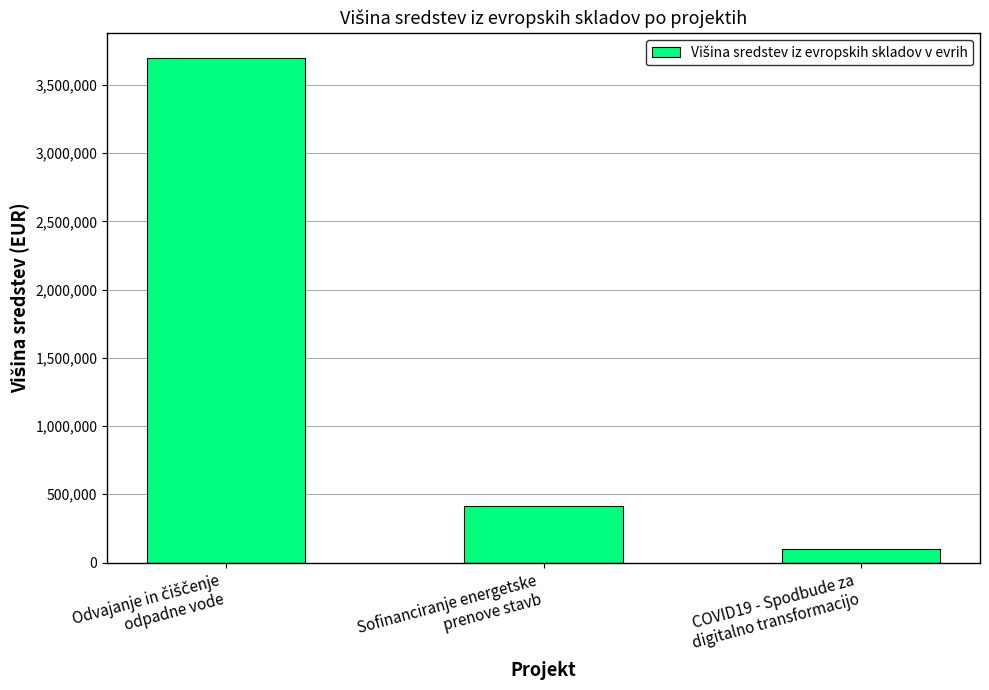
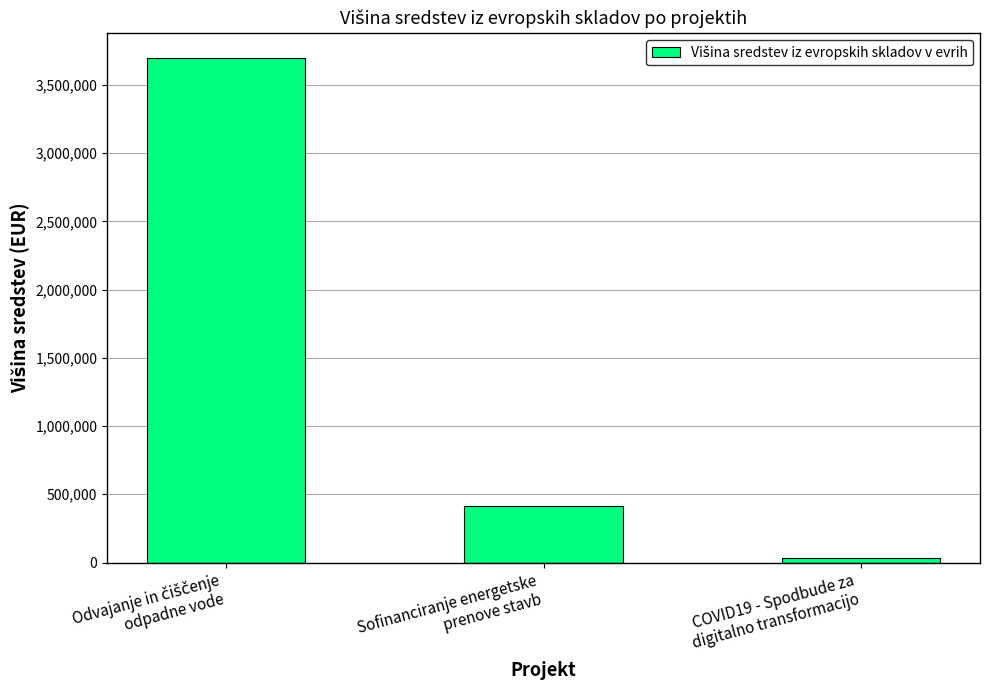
  {
    "Odvajanje in čiščenje odpadne vode": "3,700,000",
    "Sofinanciranje energetske prenove stavb": "420,000",
-   "COVID19 - Spodbude za digitalno transformacijo": "100,000"
+   "COVID19 - Spodbude za digitalno transformacijo": "30,000"
  }
